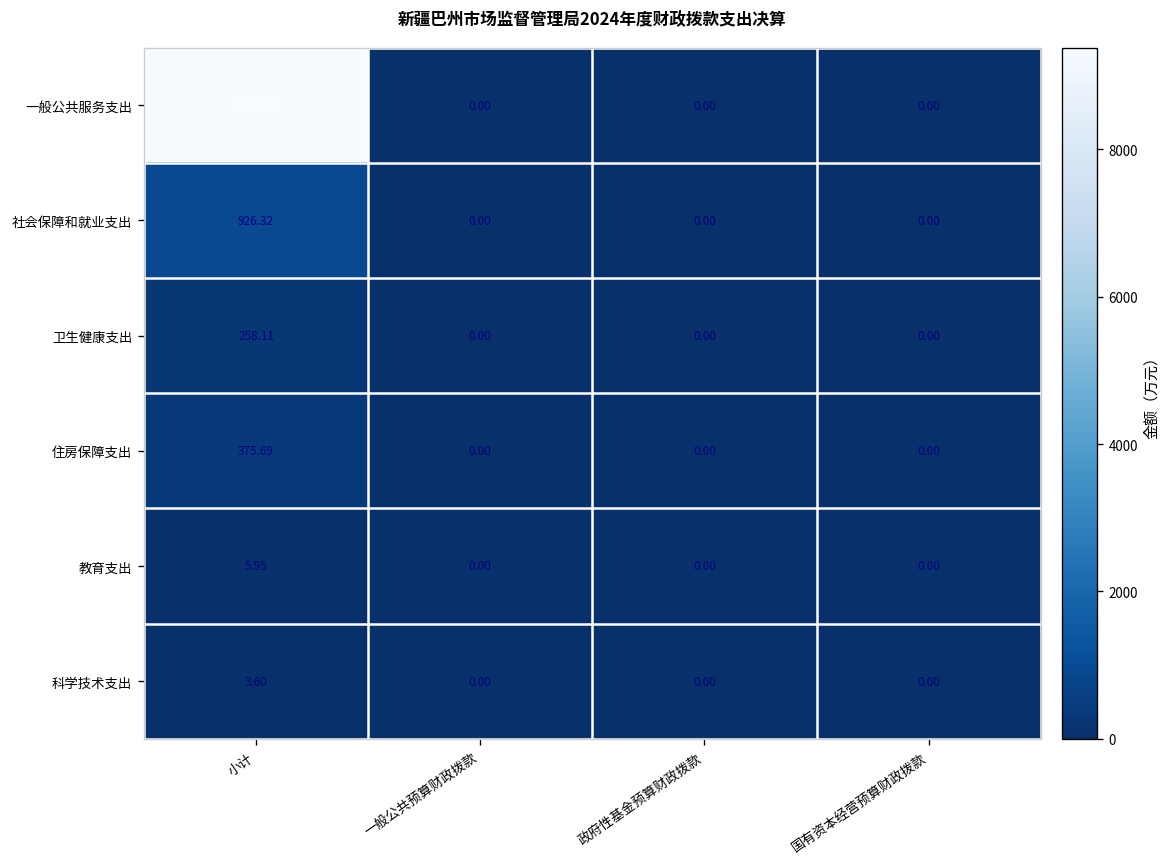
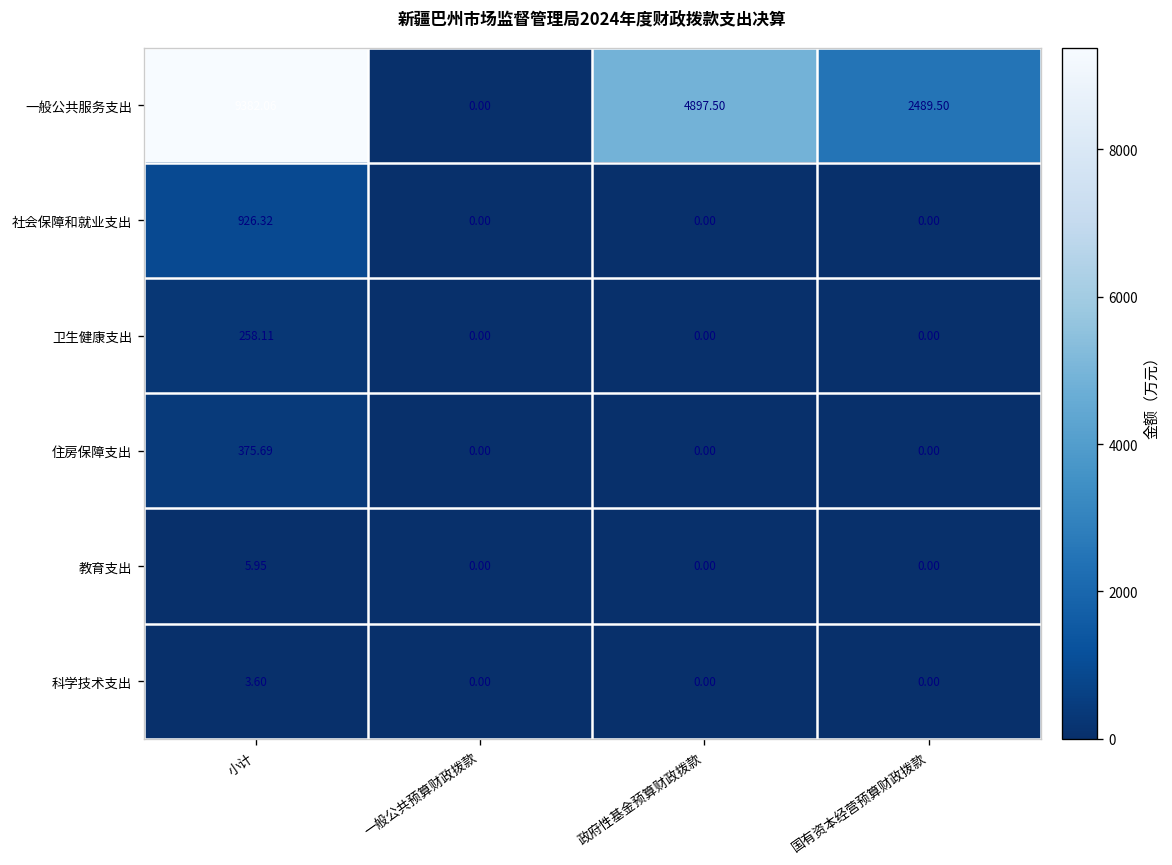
  {
    "一般公共服务支出": {
      "一般公共预算财政拨款": 0.00,
-     "政府性基金预算财政拨款": 0.00,
-     "国有资本经营预算财政拨款": 0.00
+     "政府性基金预算财政拨款": 4897.50,
+     "国有资本经营预算财政拨款": 2489.50
    },
    "社会保障和就业支出": {
      "小计": 926.32,
      "一般公共预算财政拨款": 0.00,
      "政府性基金预算财政拨款": 0.00,
      "国有资本经营预算财政拨款": 0.00
    },
    "卫生健康支出": {
      "小计": 258.11,
      "一般公共预算财政拨款": 0.00,
      "政府性基金预算财政拨款": 0.00,
      "国有资本经营预算财政拨款": 0.00
    },
    "住房保障支出": {
      "小计": 375.69,
      "一般公共预算财政拨款": 0.00,
      "政府性基金预算财政拨款": 0.00,
      "国有资本经营预算财政拨款": 0.00
    },
    "教育支出": {
      "小计": 5.95,
      "一般公共预算财政拨款": 0.00,
      "政府性基金预算财政拨款": 0.00,
      "国有资本经营预算财政拨款": 0.00
    },
    "科学技术支出": {
      "小计": 3.60,
      "一般公共预算财政拨款": 0.00,
      "政府性基金预算财政拨款": 0.00,
      "国有资本经营预算财政拨款": 0.00
    }
  }
